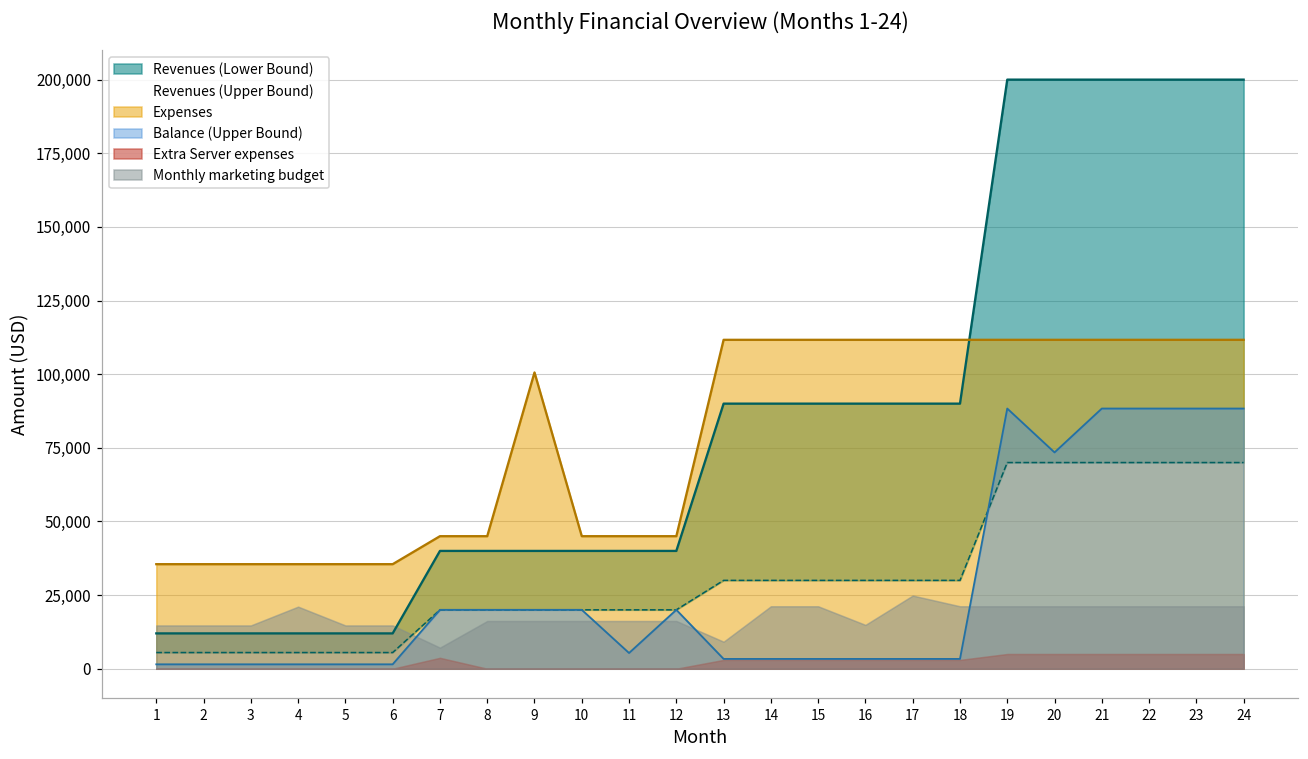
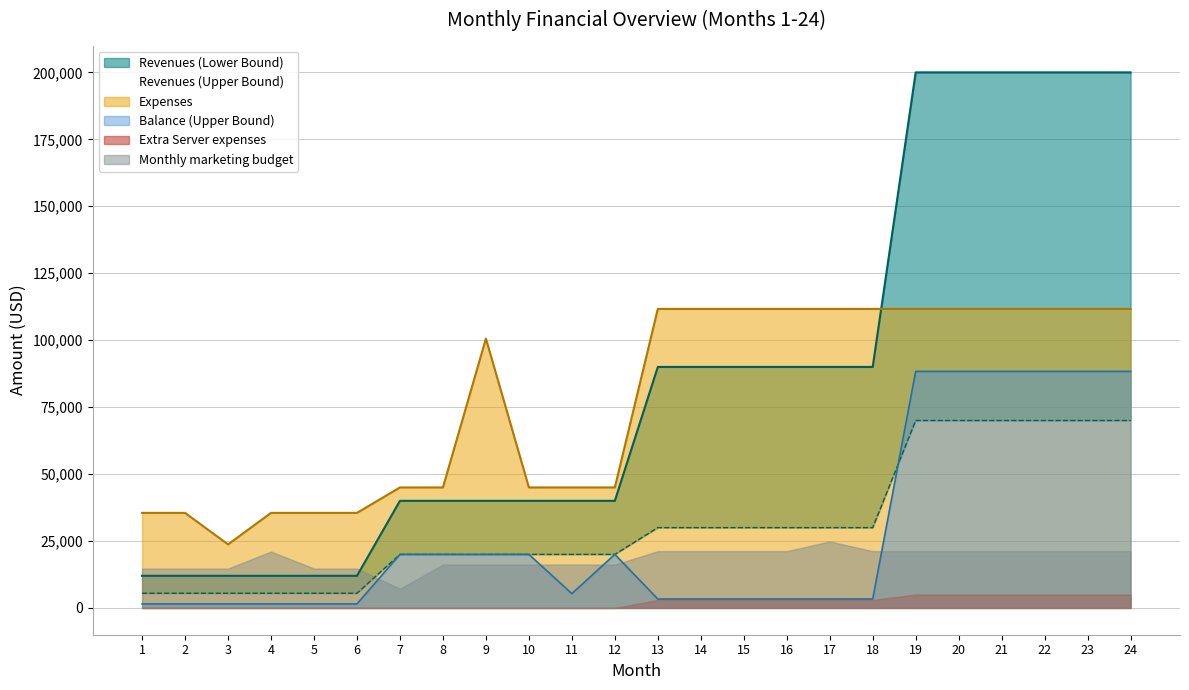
  {
    "Expenses": {
      "1": "36,000",
      "2": "36,000",
-     "3": "36,000",
+     "3": "24,000",
      "4": "36,000",
      "5": "36,000",
      "6": "36,000",
      "7": "45,000",
      "8": "45,000",
      "9": "101,000",
      "10": "45,000",
      "11": "45,000",
      "12": "45,000",
      "13": "112,000",
      "14": "112,000",
      "15": "112,000",
      "16": "112,000",
      "17": "112,000",
      "18": "112,000",
      "19": "112,000",
      "20": "112,000",
      "21": "112,000",
      "22": "112,000",
      "23": "112,000",
      "24": "112,000"
    },
    "Balance (Upper Bound)": {
      "1": "2,000",
      "2": "2,000",
      "3": "2,000",
      "4": "2,000",
      "5": "2,000",
      "6": "2,000",
      "11": "5,000",
      "19": "88,000",
-     "20": "73,000",
+     "20": "88,000",
      "21": "88,000",
      "22": "88,000",
      "23": "88,000",
      "24": "88,000"
    },
    "Extra Server expenses": {
      "1": "0",
      "2": "0",
      "3": "0",
      "4": "0",
      "5": "0",
      "6": "0",
-     "7": "4,000",
+     "7": "0",
      "8": "0",
      "9": "0",
      "10": "0",
      "11": "0",
      "12": "0",
      "19": "5,000",
      "20": "5,000",
      "21": "5,000",
      "22": "5,000",
      "23": "5,000",
      "24": "5,000"
    },
    "Monthly marketing budget": {
      "1": "15,000",
      "2": "15,000",
      "3": "15,000",
      "4": "21,000",
      "5": "15,000",
      "6": "15,000",
      "7": "7,000",
      "8": "16,000",
      "9": "16,000",
      "10": "16,000",
      "11": "16,000",
      "12": "16,000",
-     "13": "9,000",
+     "13": "21,000",
      "14": "21,000",
      "15": "21,000",
-     "16": "15,000",
+     "16": "21,000",
      "17": "25,000",
      "18": "21,000",
      "19": "21,000",
      "20": "21,000",
      "21": "21,000",
      "22": "21,000",
      "23": "21,000",
      "24": "21,000"
    }
  }
